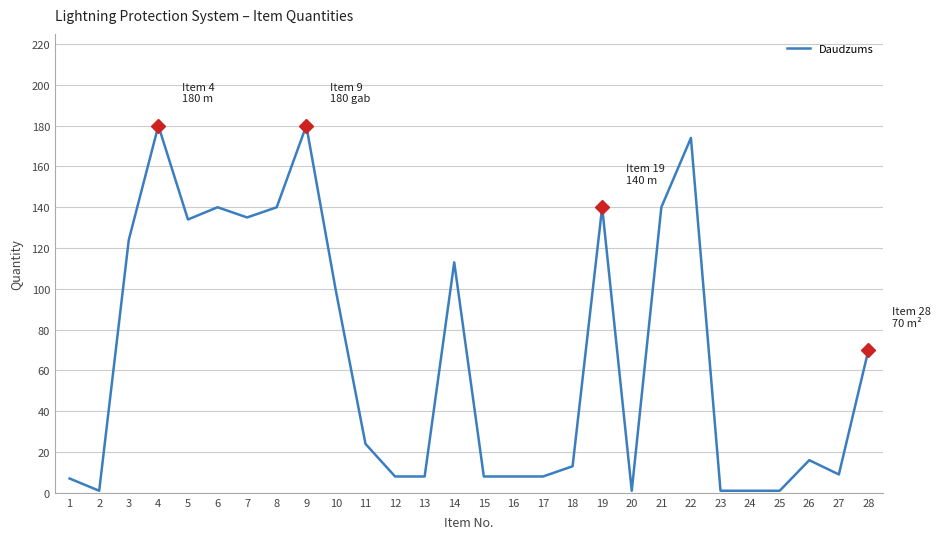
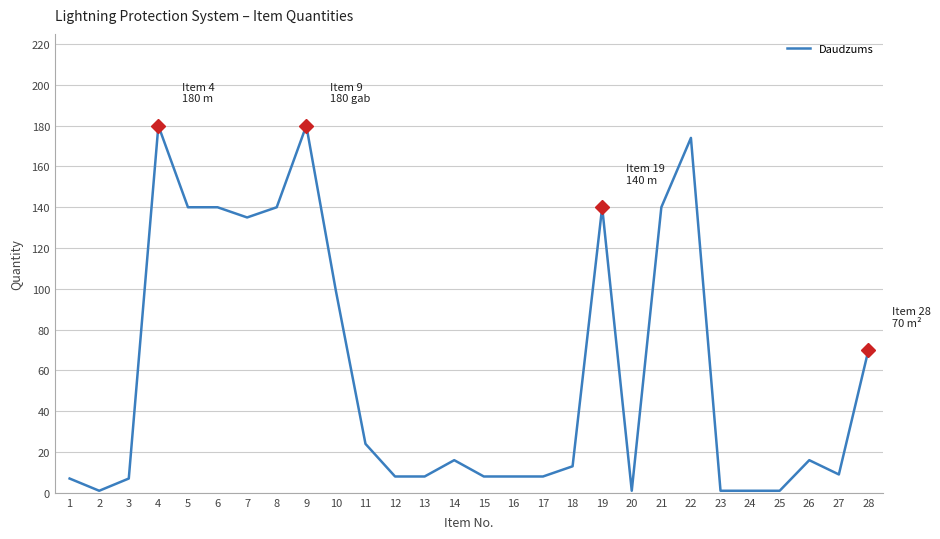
  {
    "Daudzums": {
      "1": 7,
      "2": 1,
-     "3": 124,
-     "5": 134,
+     "3": 7,
+     "5": 140,
      "6": 140,
      "7": 135,
      "8": 140,
      "10": 99,
      "11": 24,
      "12": 8,
      "13": 8,
-     "14": 113,
+     "14": 16,
      "15": 8,
      "16": 8,
      "17": 8,
      "18": 13,
      "20": 1,
      "22": 174,
      "23": 1,
      "24": 1,
      "25": 1,
      "26": 16,
      "27": 9
    }
  }
